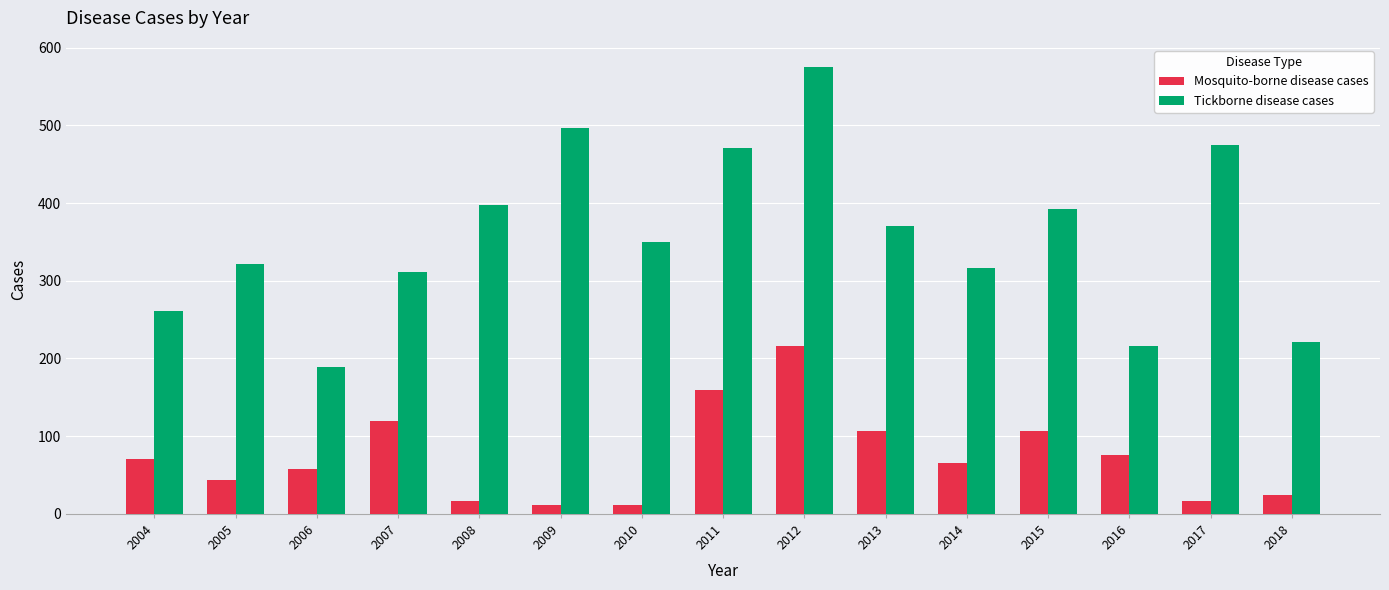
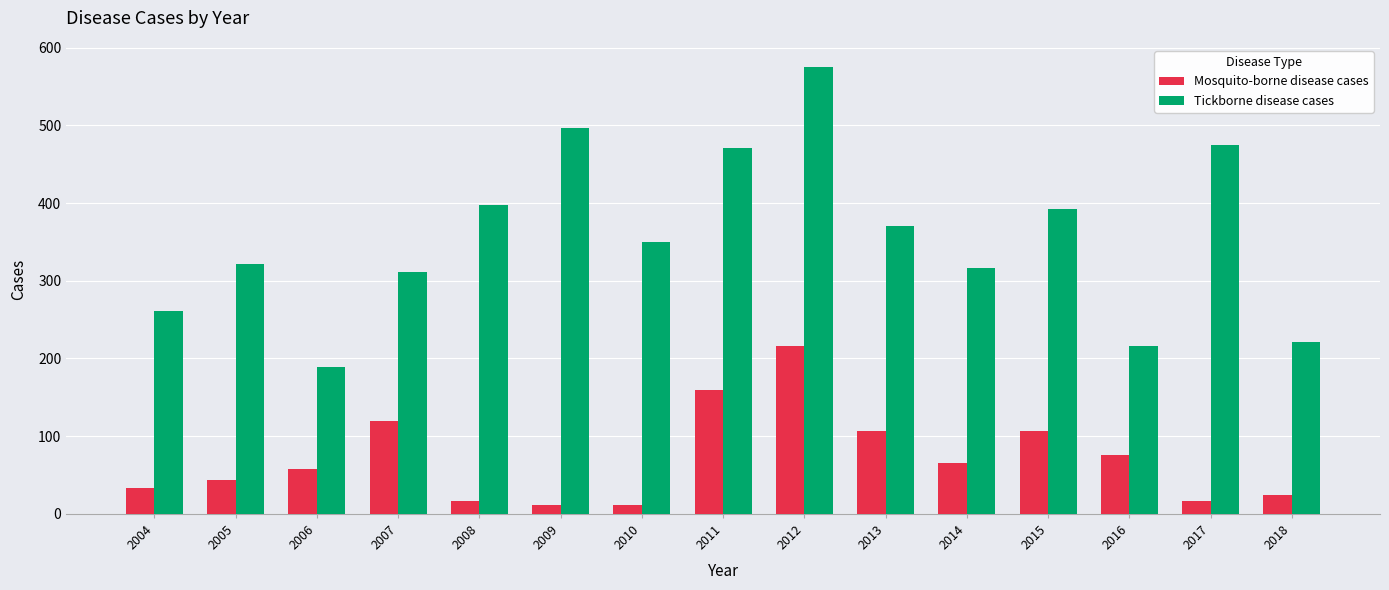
  {
    "Mosquito-borne disease cases": {
-     "2004": 70,
+     "2004": 30,
      "2005": 40,
      "2006": 60,
      "2007": 120,
      "2008": 20,
      "2009": 10,
      "2010": 10,
      "2011": 160,
      "2012": 220,
      "2013": 110,
      "2014": 70,
      "2015": 110,
      "2016": 80,
      "2017": 20,
      "2018": 20
    },
    "Tickborne disease cases": {
      "2004": 260,
      "2005": 320,
      "2006": 190,
      "2007": 310,
      "2008": 400,
      "2009": 500,
      "2010": 350,
      "2011": 470,
      "2012": 580,
      "2013": 370,
      "2014": 320,
      "2015": 390,
      "2016": 220,
      "2017": 480,
      "2018": 220
    }
  }
